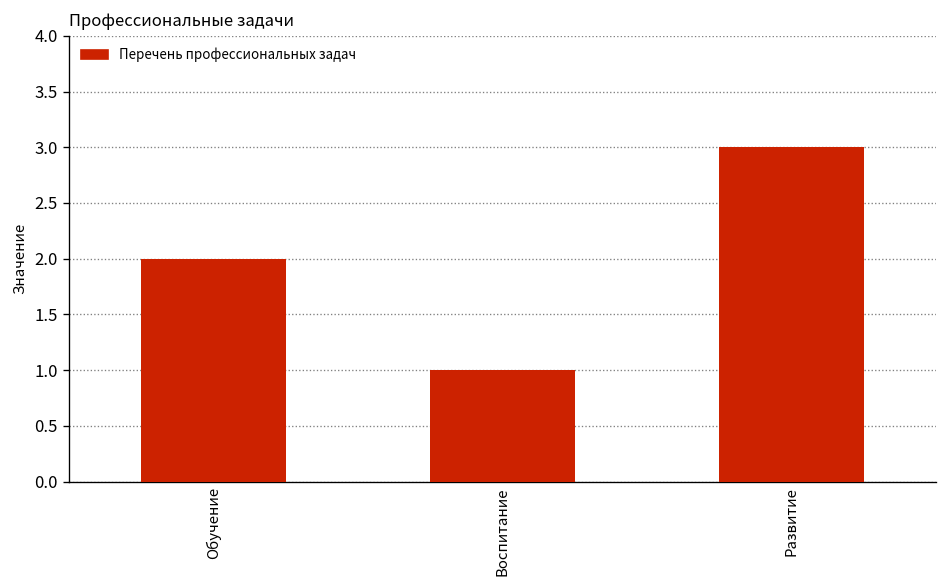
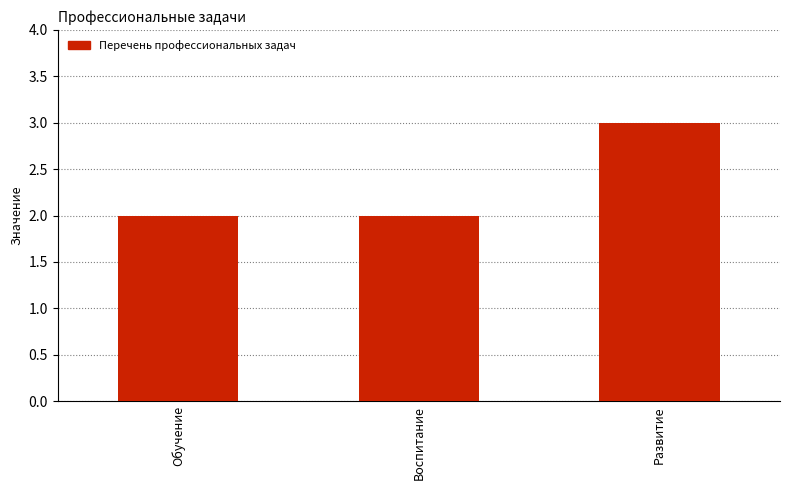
  {
    "Обучение": 2,
-   "Воспитание": 1,
+   "Воспитание": 2,
    "Развитие": 3
  }
